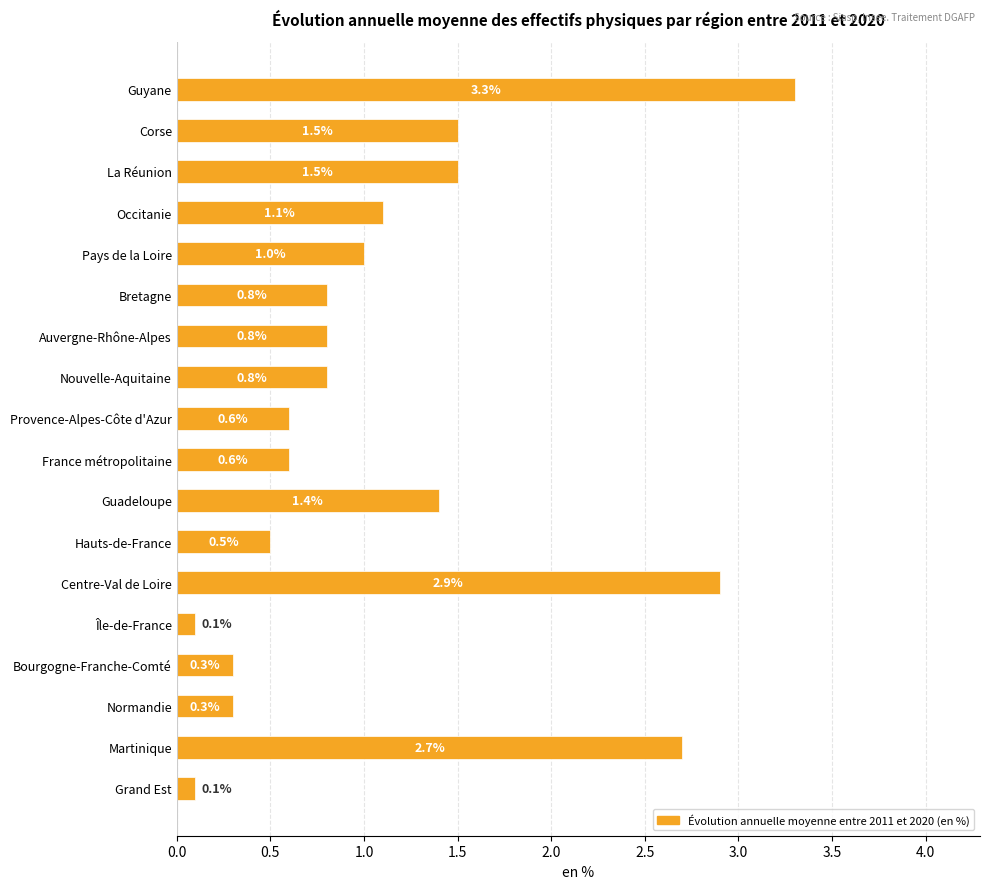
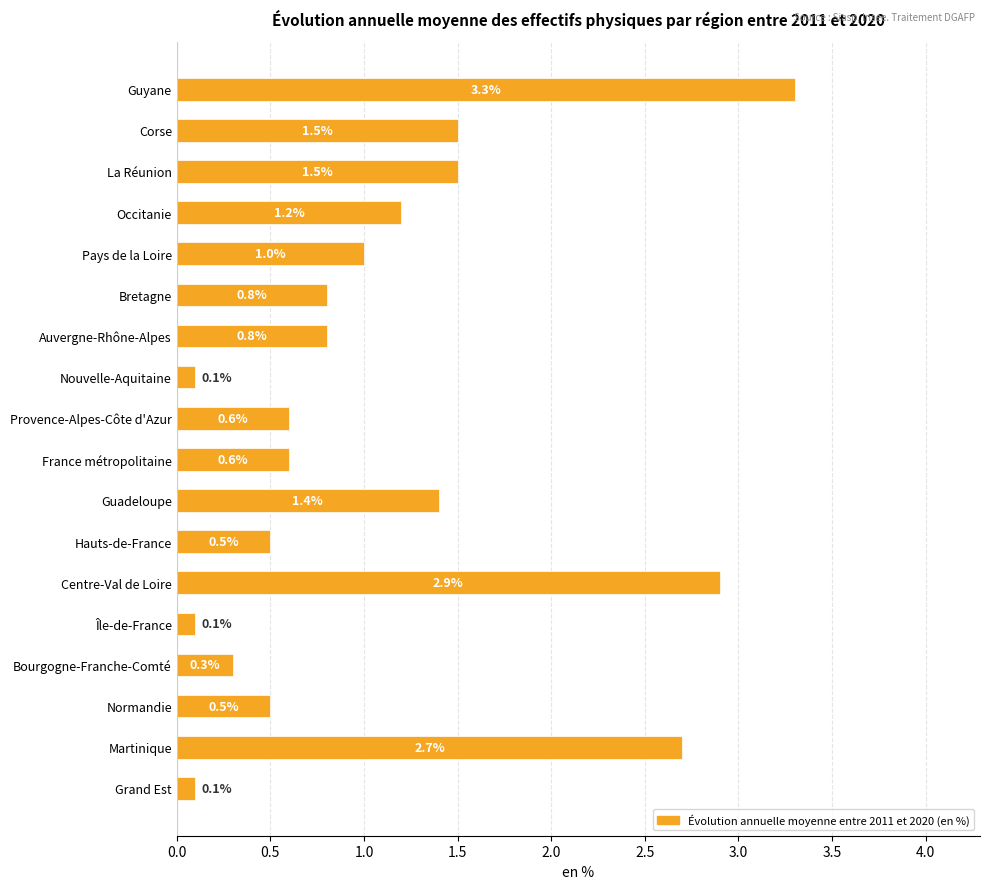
  {
    "Guyane": "3.3%",
    "Corse": "1.5%",
    "La Réunion": "1.5%",
-   "Occitanie": "1.1%",
+   "Occitanie": "1.2%",
    "Pays de la Loire": "1.0%",
    "Bretagne": "0.8%",
    "Auvergne-Rhône-Alpes": "0.8%",
-   "Nouvelle-Aquitaine": "0.8%",
+   "Nouvelle-Aquitaine": "0.1%",
    "Provence-Alpes-Côte d'Azur": "0.6%",
    "France métropolitaine": "0.6%",
    "Guadeloupe": "1.4%",
    "Hauts-de-France": "0.5%",
    "Centre-Val de Loire": "2.9%",
    "Île-de-France": "0.1%",
    "Bourgogne-Franche-Comté": "0.3%",
-   "Normandie": "0.3%",
+   "Normandie": "0.5%",
    "Martinique": "2.7%",
    "Grand Est": "0.1%"
  }
